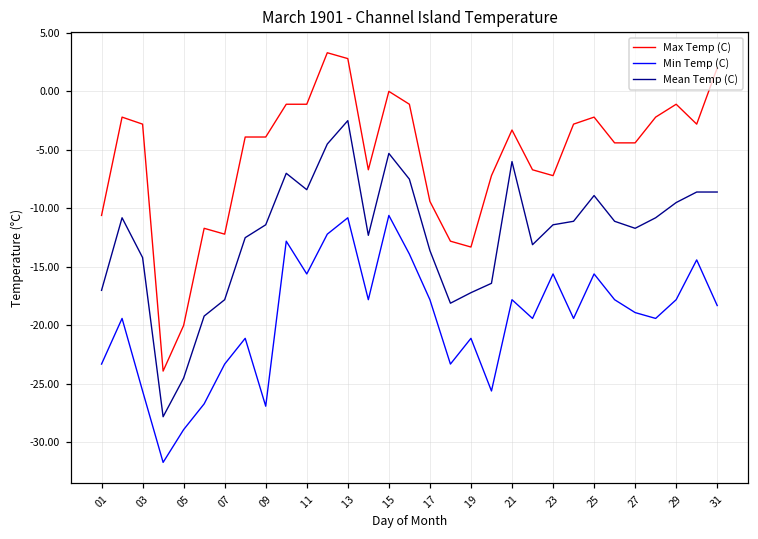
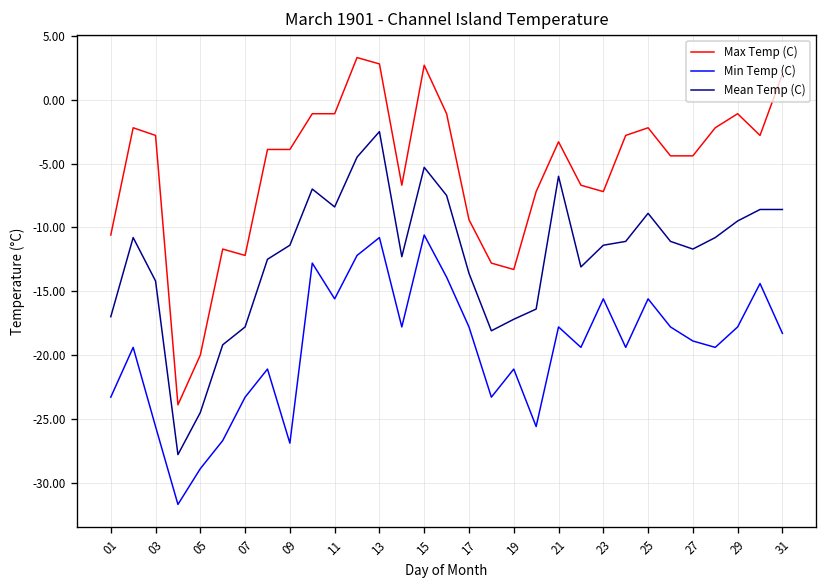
  {
    "Max Temp (C)": {
      "01": -10.6,
      "03": -2.8,
      "05": -20.0,
      "07": -12.2,
      "09": -3.9,
      "11": -1.1,
      "13": 2.8,
-     "15": 0.0,
+     "15": 2.7,
      "17": -9.4,
      "19": -13.3,
      "21": -3.3,
      "23": -7.2,
      "25": -2.2,
      "27": -4.4,
      "29": -1.1
    },
    "Min Temp (C)": {
      "01": -23.3,
      "03": -25.6,
      "05": -28.9,
      "07": -23.3,
      "09": -26.9,
      "11": -15.6,
      "13": -10.8,
      "15": -10.6,
      "17": -17.8,
      "19": -21.1,
      "21": -17.8,
      "23": -15.6,
      "25": -15.6,
      "27": -18.9,
      "29": -17.8,
      "31": -18.3
    },
    "Mean Temp (C)": {
      "01": -17.0,
      "03": -14.2,
      "05": -24.5,
      "07": -17.8,
      "09": -11.4,
      "11": -8.4,
      "13": -2.5,
      "15": -5.3,
      "17": -13.6,
      "19": -17.2,
      "21": -6.0,
      "23": -11.4,
      "25": -8.9,
      "27": -11.7,
      "29": -9.5,
      "31": -8.6
    }
  }
